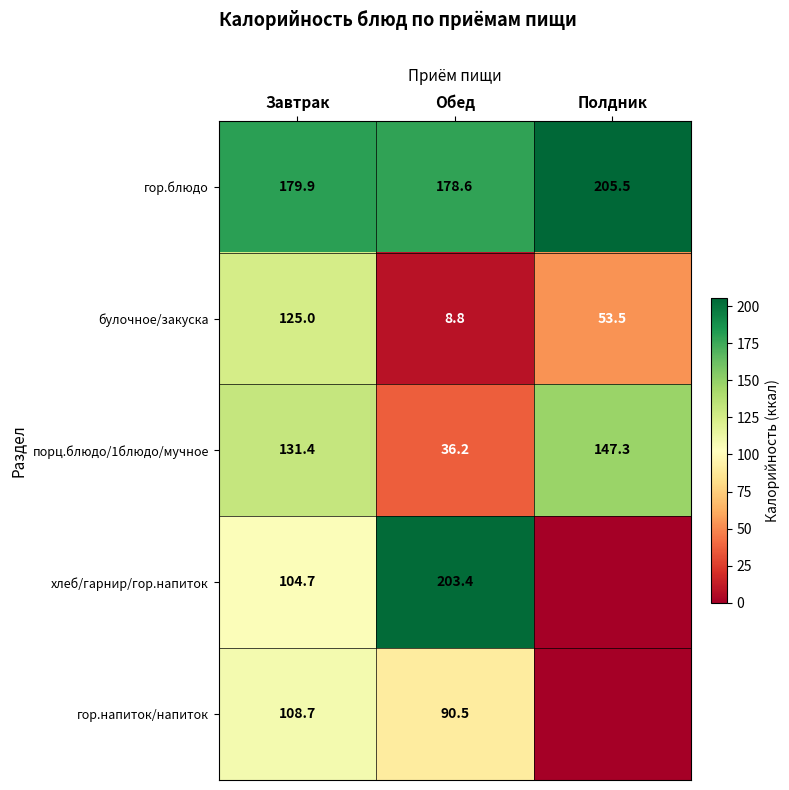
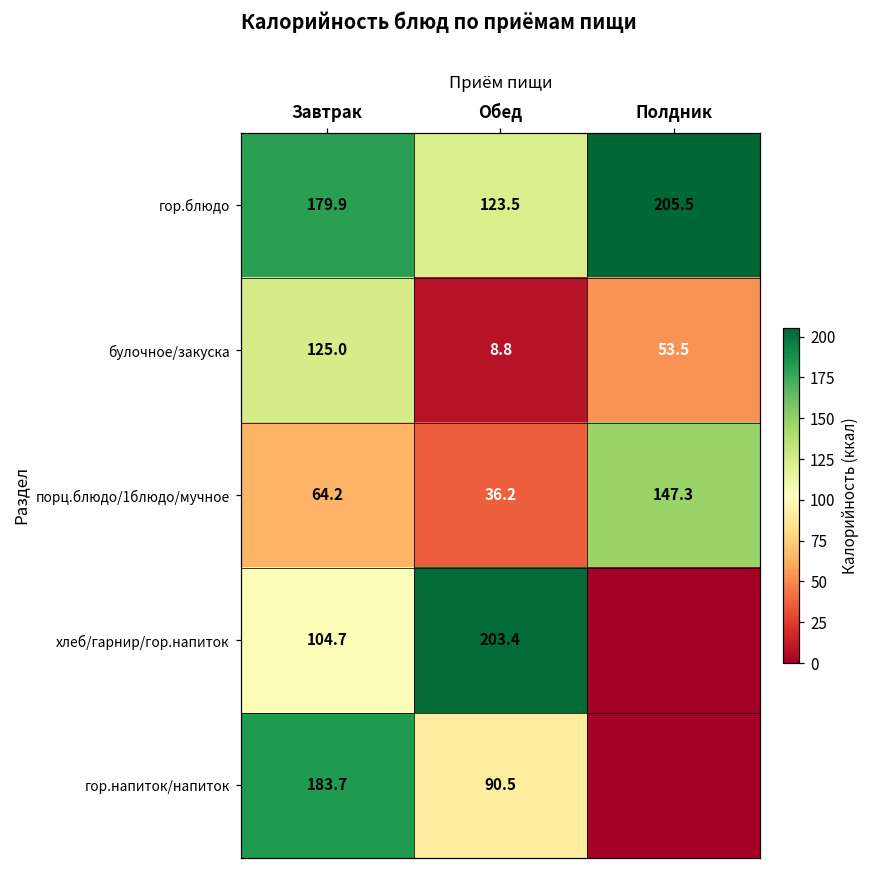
  {
    "гор.блюдо": {
      "Завтрак": 179.9,
-     "Обед": 178.6,
+     "Обед": 123.5,
      "Полдник": 205.5
    },
    "булочное/закуска": {
      "Завтрак": 125.0,
      "Обед": 8.8,
      "Полдник": 53.5
    },
    "порц.блюдо/1блюдо/мучное": {
-     "Завтрак": 131.4,
+     "Завтрак": 64.2,
      "Обед": 36.2,
      "Полдник": 147.3
    },
    "хлеб/гарнир/гор.напиток": {
      "Завтрак": 104.7,
      "Обед": 203.4
    },
    "гор.напиток/напиток": {
-     "Завтрак": 108.7,
+     "Завтрак": 183.7,
      "Обед": 90.5
    }
  }
